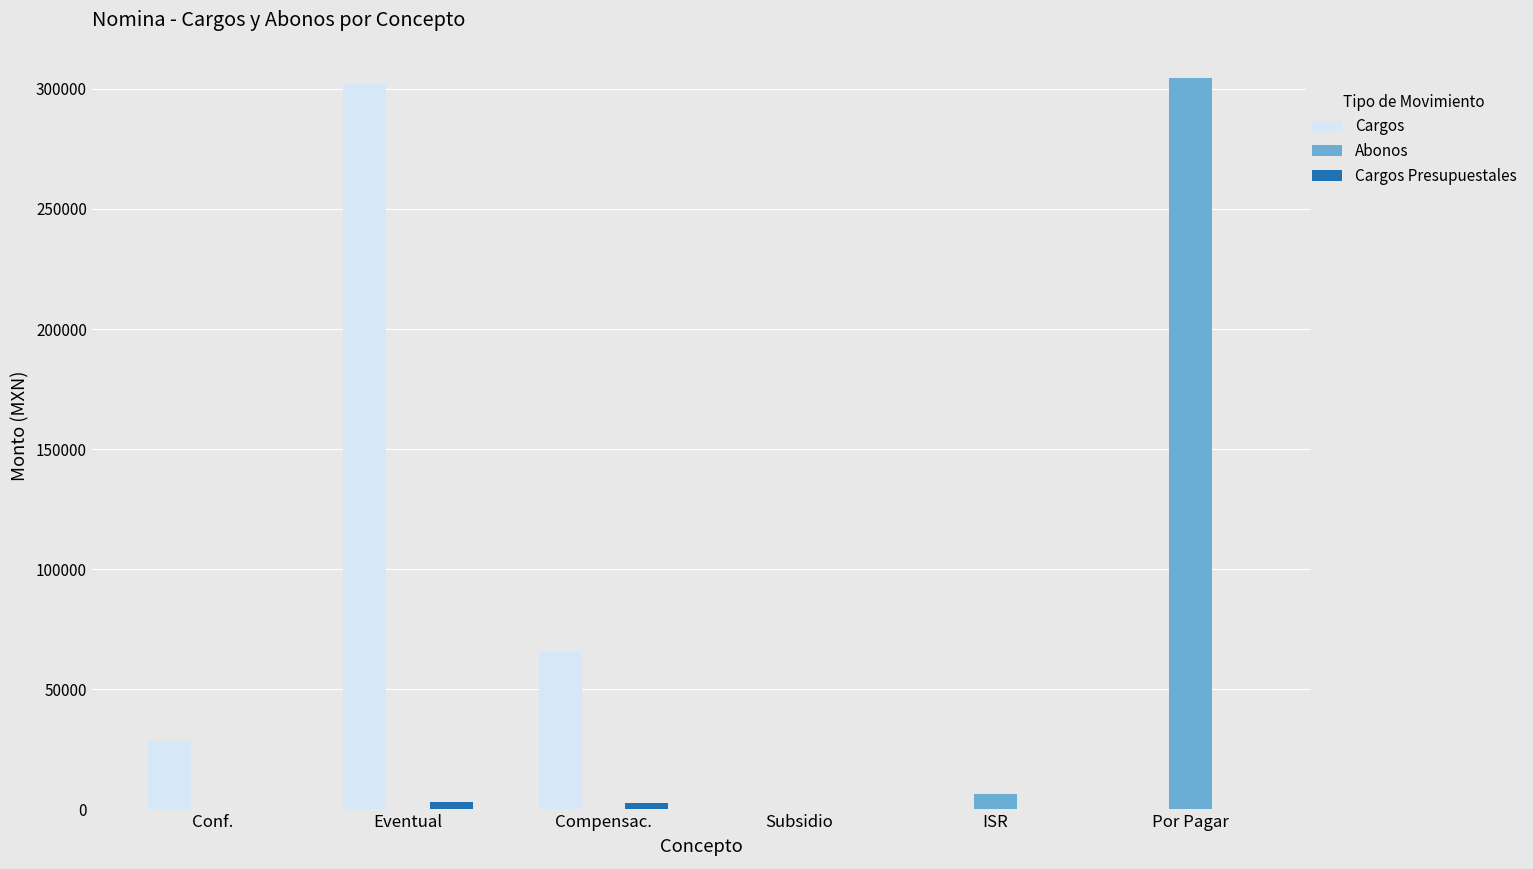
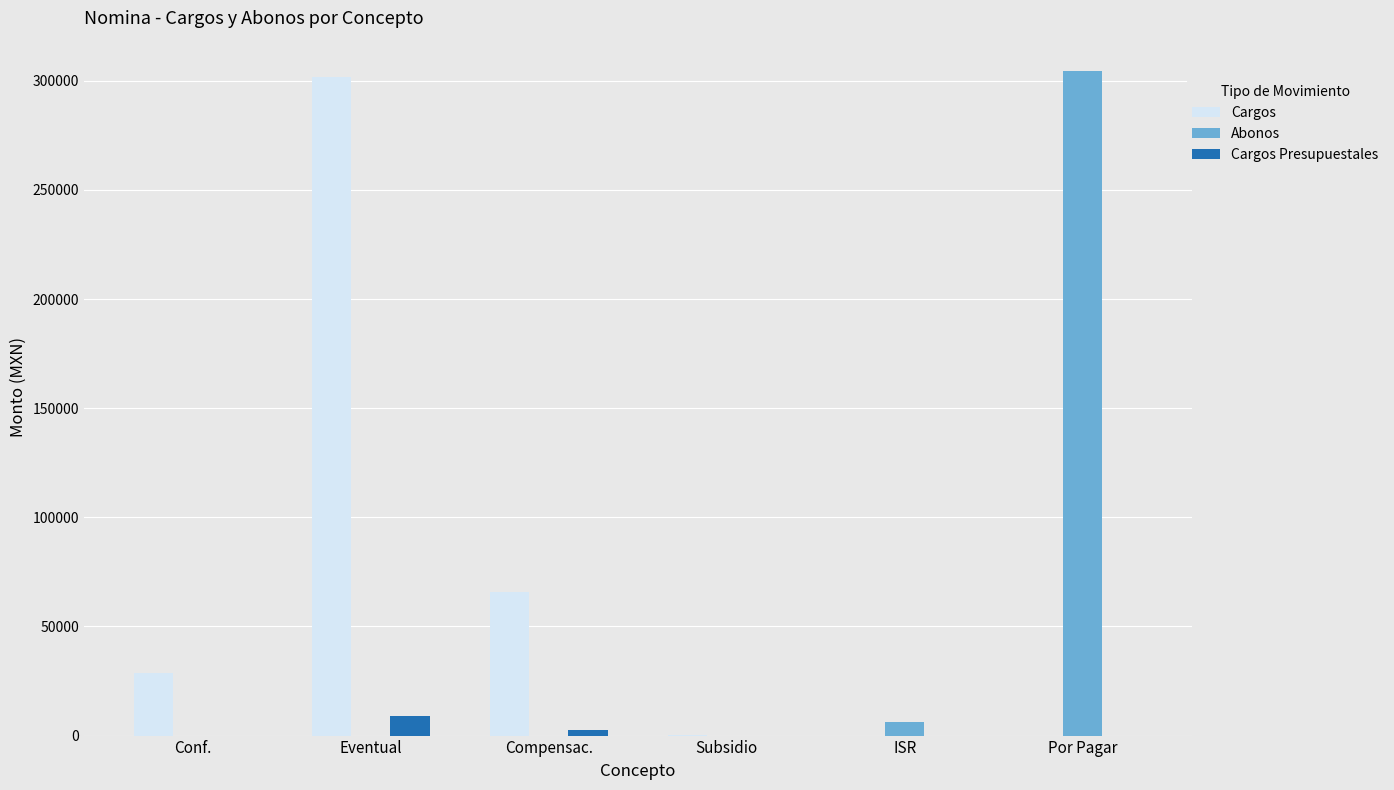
  {
    "Cargos": {
      "Conf.": 28000,
      "Eventual": 302000,
      "Compensac.": 66000,
      "ISR": 0,
      "Por Pagar": 0
    },
    "Abonos": {
      "Conf.": 0,
      "Eventual": 0,
      "Compensac.": 0,
      "Subsidio": 0,
      "ISR": 6000,
      "Por Pagar": 304000
    },
    "Cargos Presupuestales": {
      "Conf.": 0,
-     "Eventual": 3000,
+     "Eventual": 9000,
      "Compensac.": 3000,
      "Subsidio": 0,
      "ISR": 0,
      "Por Pagar": 0
    }
  }
